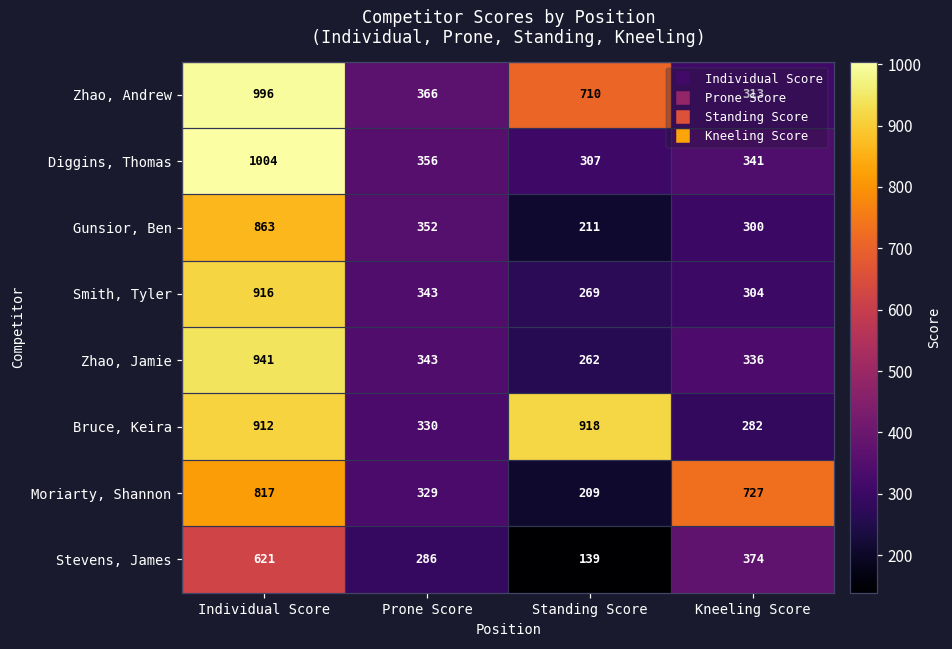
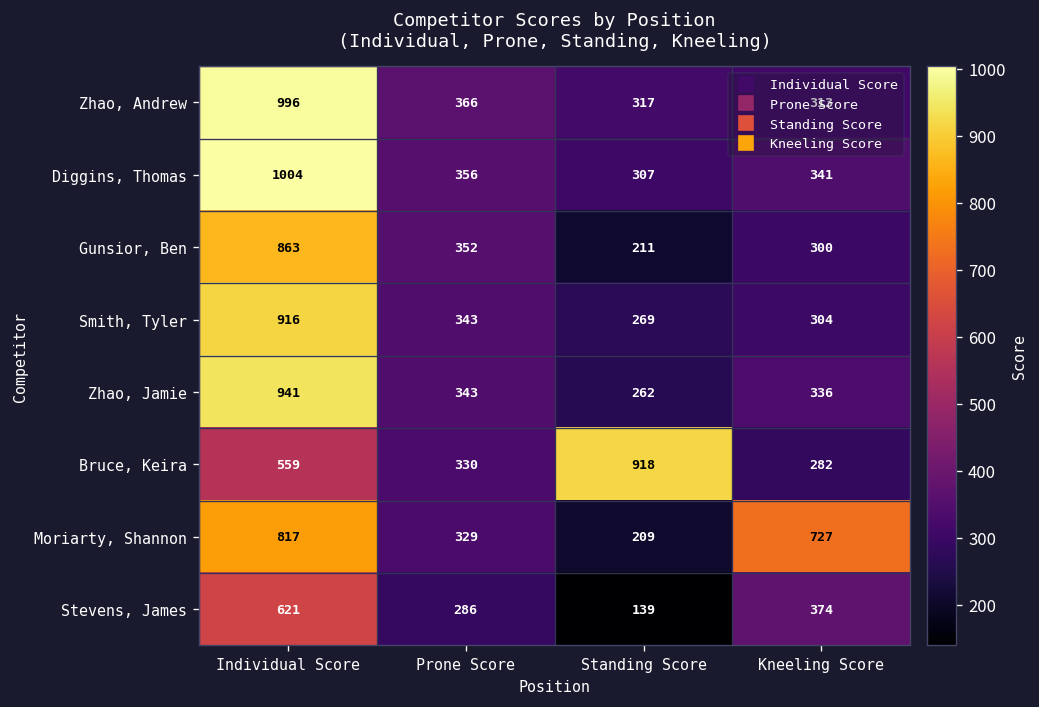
  {
    "Zhao, Andrew": {
      "Individual Score": 996,
      "Prone Score": 366,
-     "Standing Score": 710
+     "Standing Score": 317
    },
    "Diggins, Thomas": {
      "Individual Score": 1004,
      "Prone Score": 356,
      "Standing Score": 307,
      "Kneeling Score": 341
    },
    "Gunsior, Ben": {
      "Individual Score": 863,
      "Prone Score": 352,
      "Standing Score": 211,
      "Kneeling Score": 300
    },
    "Smith, Tyler": {
      "Individual Score": 916,
      "Prone Score": 343,
      "Standing Score": 269,
      "Kneeling Score": 304
    },
    "Zhao, Jamie": {
      "Individual Score": 941,
      "Prone Score": 343,
      "Standing Score": 262,
      "Kneeling Score": 336
    },
    "Bruce, Keira": {
-     "Individual Score": 912,
+     "Individual Score": 559,
      "Prone Score": 330,
      "Standing Score": 918,
      "Kneeling Score": 282
    },
    "Moriarty, Shannon": {
      "Individual Score": 817,
      "Prone Score": 329,
      "Standing Score": 209,
      "Kneeling Score": 727
    },
    "Stevens, James": {
      "Individual Score": 621,
      "Prone Score": 286,
      "Standing Score": 139,
      "Kneeling Score": 374
    }
  }
